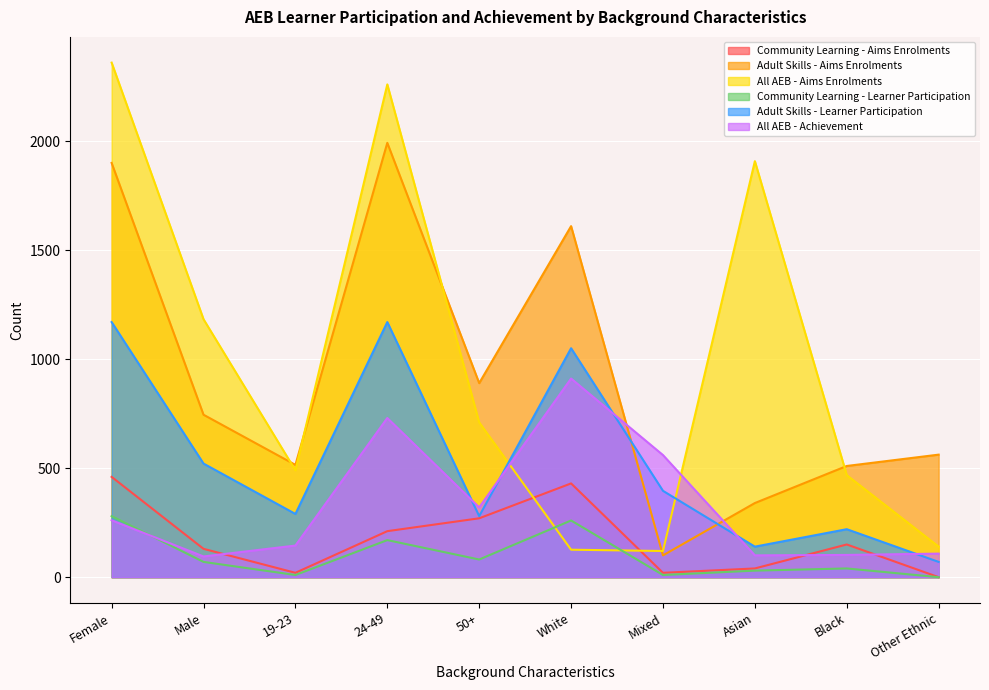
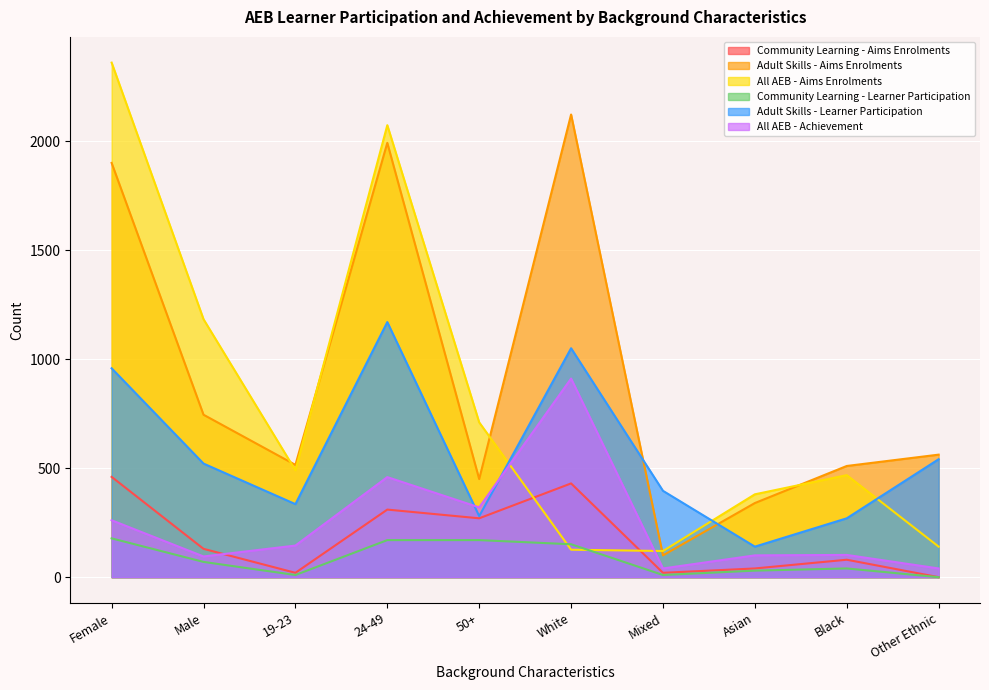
  {
    "Community Learning - Aims Enrolments": {
      "Female": 460,
      "Male": 130,
-     "24-49": 210,
+     "24-49": 310,
      "White": 430,
-     "Black": 150
+     "Black": 80
    },
    "Adult Skills - Aims Enrolments": {
      "Female": 1900,
      "Male": 750,
      "19-23": 520,
      "24-49": 1990,
-     "50+": 890,
-     "White": 1610,
+     "50+": 450,
+     "White": 2120,
      "Mixed": 100,
      "Asian": 340,
      "Black": 510,
      "Other Ethnic": 560
    },
    "All AEB - Aims Enrolments": {
      "Female": 2360,
      "Male": 1180,
      "19-23": 490,
-     "24-49": 2260,
+     "24-49": 2070,
      "50+": 710,
      "White": 130,
      "Mixed": 120,
-     "Asian": 1910,
+     "Asian": 380,
      "Black": 470,
      "Other Ethnic": 140
    },
    "Community Learning - Learner Participation": {
-     "Female": 280,
+     "Female": 180,
      "Male": 70,
      "24-49": 170,
-     "50+": 80,
-     "White": 260,
+     "50+": 170,
+     "White": 150,
      "Black": 40
    },
    "Adult Skills - Learner Participation": {
-     "Female": 1170,
+     "Female": 960,
      "Male": 520,
-     "19-23": 290,
+     "19-23": 340,
      "24-49": 1170,
      "White": 1050,
      "Mixed": 400,
      "Asian": 140,
-     "Black": 220,
-     "Other Ethnic": 70
+     "Black": 270,
+     "Other Ethnic": 540
    },
    "All AEB - Achievement": {
      "Female": 260,
      "Male": 100,
      "19-23": 150,
-     "24-49": 730,
+     "24-49": 460,
      "50+": 320,
      "White": 910,
-     "Mixed": 560,
+     "Mixed": 40,
      "Asian": 100,
      "Black": 100,
-     "Other Ethnic": 110
+     "Other Ethnic": 40
    }
  }
